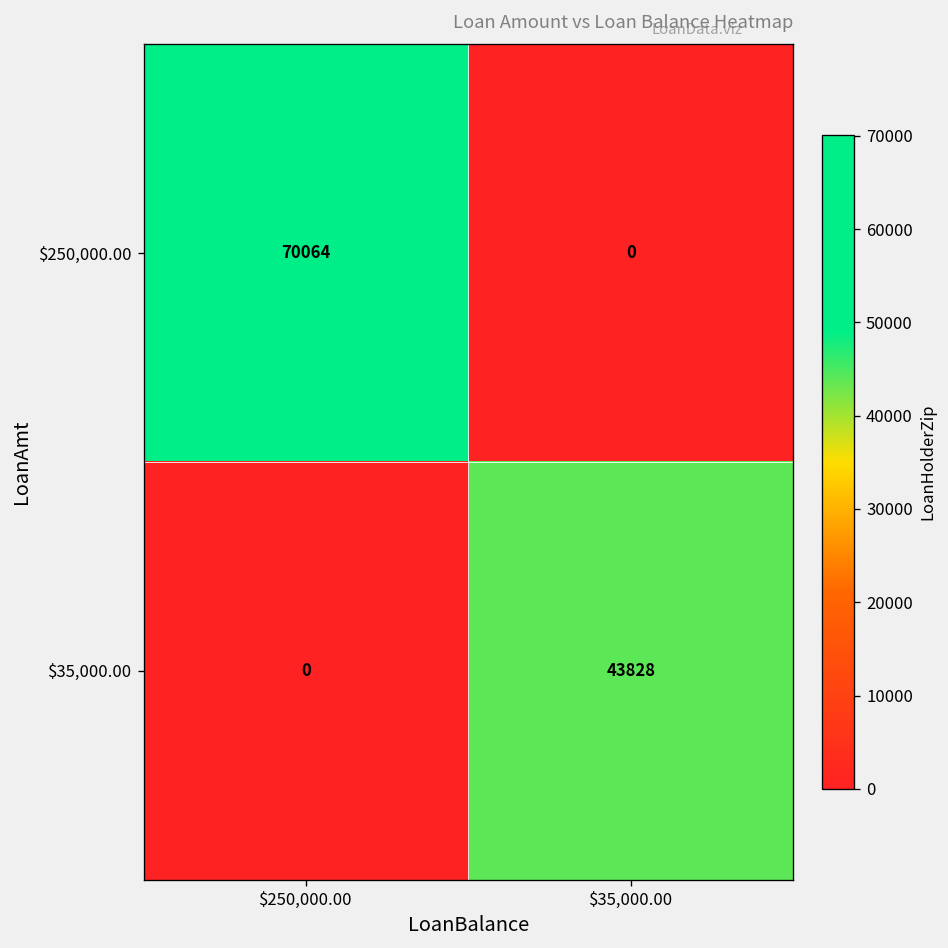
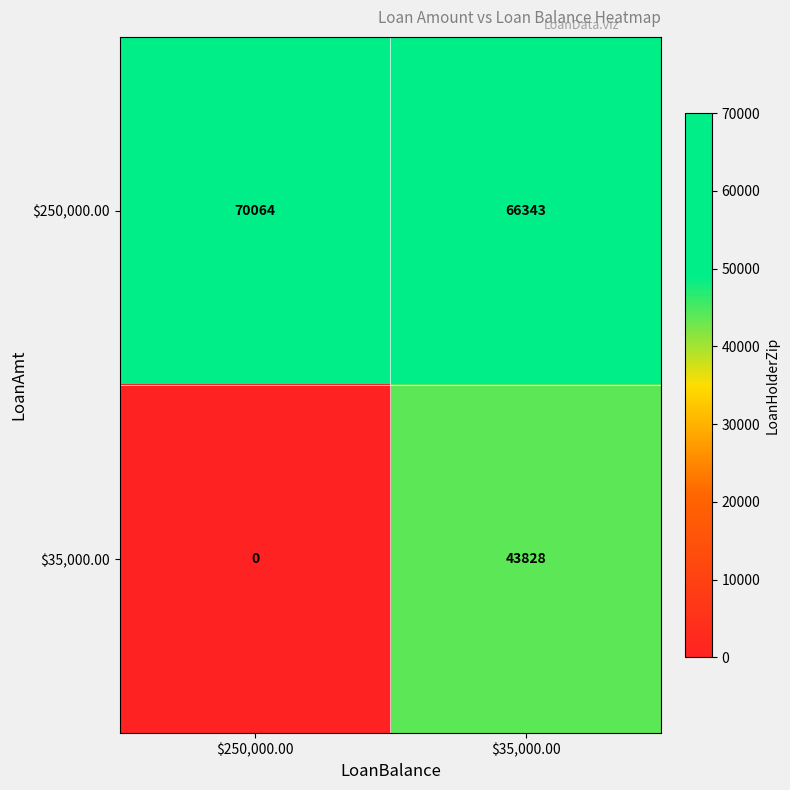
  {
    "$250,000.00": {
      "$250,000.00": 70064,
-     "$35,000.00": 0
+     "$35,000.00": 66343
    },
    "$35,000.00": {
      "$250,000.00": 0,
      "$35,000.00": 43828
    }
  }
